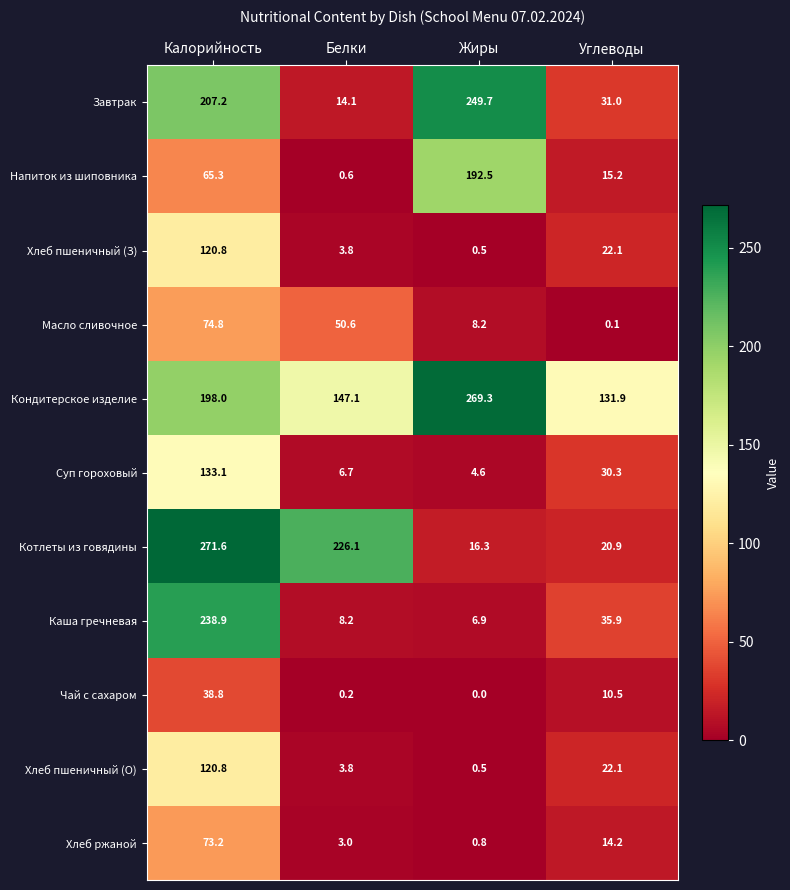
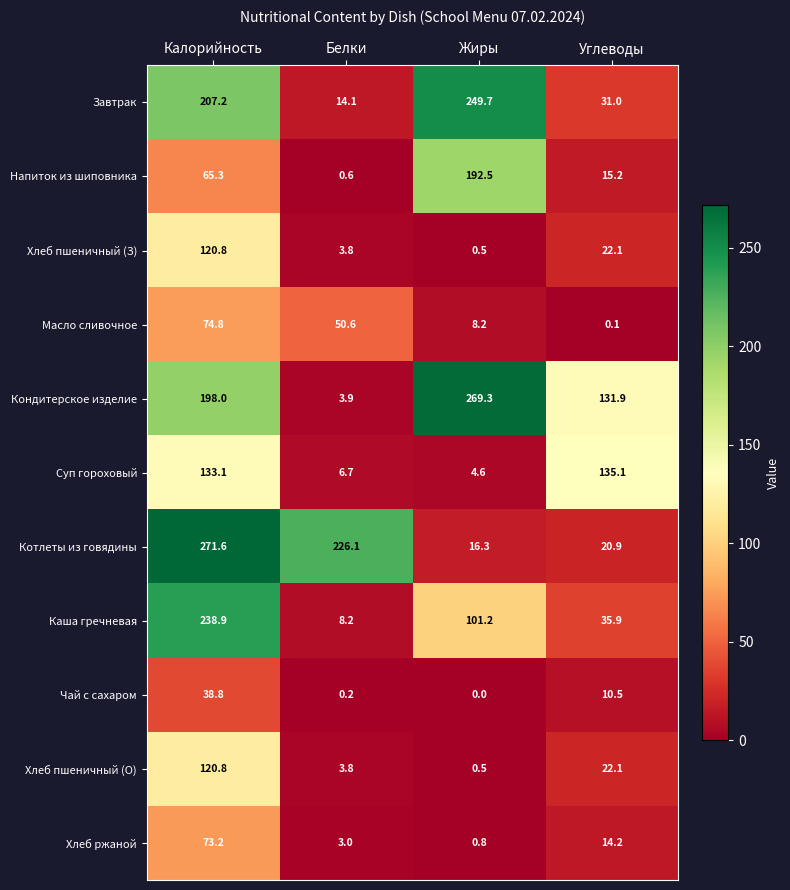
  {
    "Завтрак": {
      "Калорийность": 207.2,
      "Белки": 14.1,
      "Жиры": 249.7,
      "Углеводы": 31.0
    },
    "Напиток из шиповника": {
      "Калорийность": 65.3,
      "Белки": 0.6,
      "Жиры": 192.5,
      "Углеводы": 15.2
    },
    "Хлеб пшеничный (З)": {
      "Калорийность": 120.8,
      "Белки": 3.8,
      "Жиры": 0.5,
      "Углеводы": 22.1
    },
    "Масло сливочное": {
      "Калорийность": 74.8,
      "Белки": 50.6,
      "Жиры": 8.2,
      "Углеводы": 0.1
    },
    "Кондитерское изделие": {
      "Калорийность": 198.0,
-     "Белки": 147.1,
+     "Белки": 3.9,
      "Жиры": 269.3,
      "Углеводы": 131.9
    },
    "Суп гороховый": {
      "Калорийность": 133.1,
      "Белки": 6.7,
      "Жиры": 4.6,
-     "Углеводы": 30.3
+     "Углеводы": 135.1
    },
    "Котлеты из говядины": {
      "Калорийность": 271.6,
      "Белки": 226.1,
      "Жиры": 16.3,
      "Углеводы": 20.9
    },
    "Каша гречневая": {
      "Калорийность": 238.9,
      "Белки": 8.2,
-     "Жиры": 6.9,
+     "Жиры": 101.2,
      "Углеводы": 35.9
    },
    "Чай с сахаром": {
      "Калорийность": 38.8,
      "Белки": 0.2,
      "Жиры": 0.0,
      "Углеводы": 10.5
    },
    "Хлеб пшеничный (О)": {
      "Калорийность": 120.8,
      "Белки": 3.8,
      "Жиры": 0.5,
      "Углеводы": 22.1
    },
    "Хлеб ржаной": {
      "Калорийность": 73.2,
      "Белки": 3.0,
      "Жиры": 0.8,
      "Углеводы": 14.2
    }
  }
